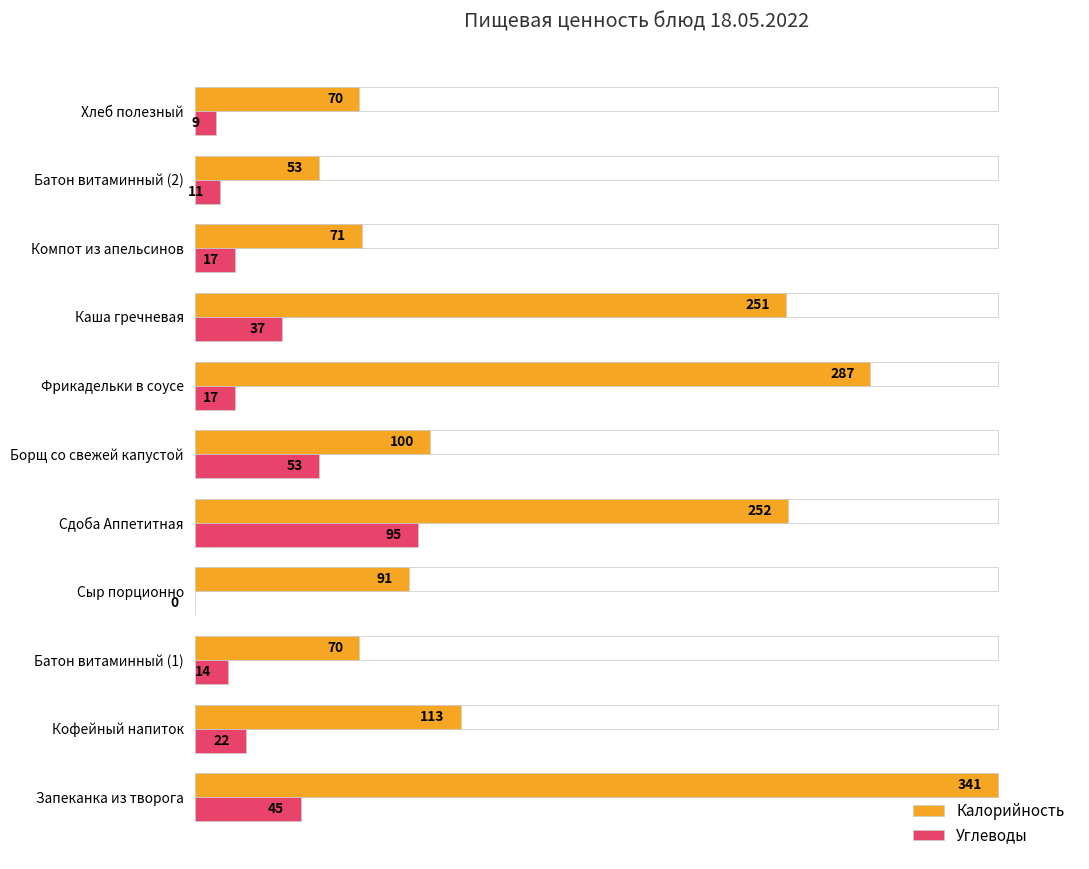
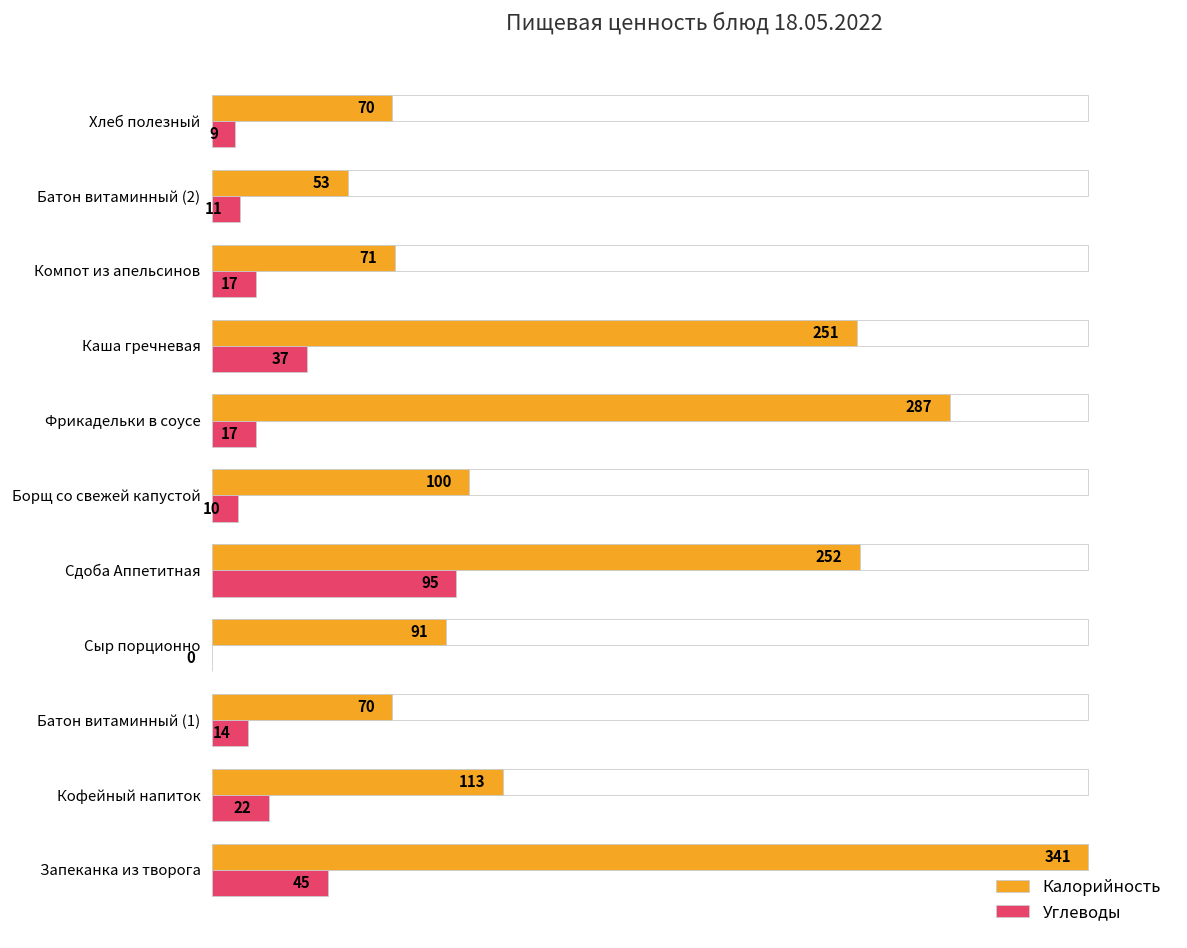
  {
    "Калорийность": {
      "Хлеб полезный": 70,
      "Батон витаминный (2)": 53,
      "Компот из апельсинов": 71,
      "Каша гречневая": 251,
      "Фрикадельки в соусе": 287,
      "Борщ со свежей капустой": 100,
      "Сдоба Аппетитная": 252,
      "Сыр порционно": 91,
      "Батон витаминный (1)": 70,
      "Кофейный напиток": 113,
      "Запеканка из творога": 341
    },
    "Углеводы": {
      "Хлеб полезный": 9,
      "Батон витаминный (2)": 11,
      "Компот из апельсинов": 17,
      "Каша гречневая": 37,
      "Фрикадельки в соусе": 17,
-     "Борщ со свежей капустой": 53,
+     "Борщ со свежей капустой": 10,
      "Сдоба Аппетитная": 95,
      "Сыр порционно": 0,
      "Батон витаминный (1)": 14,
      "Кофейный напиток": 22,
      "Запеканка из творога": 45
    }
  }
